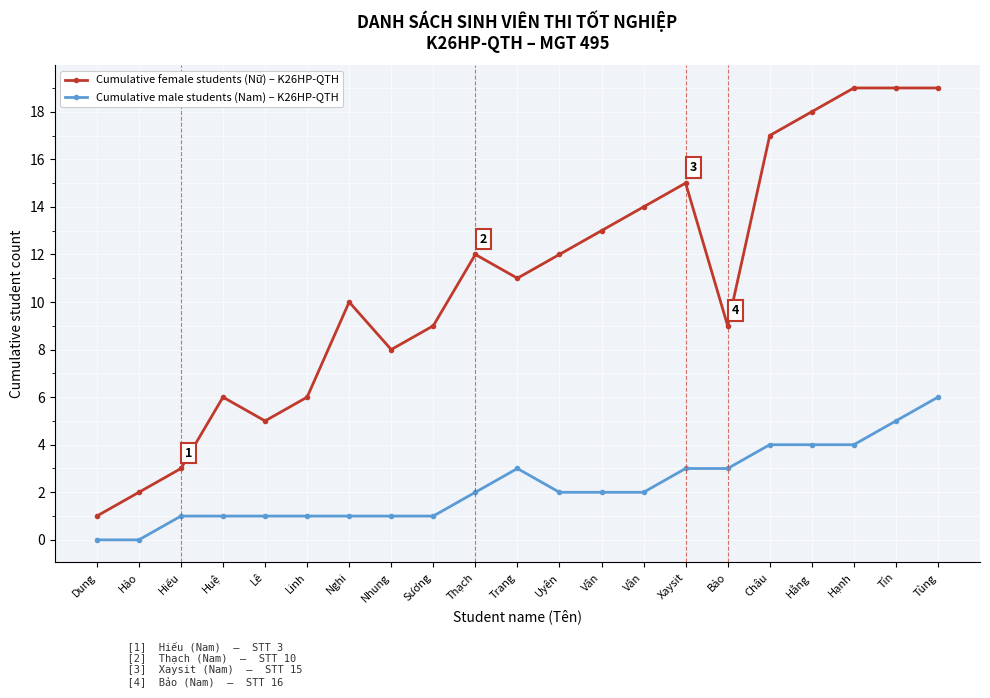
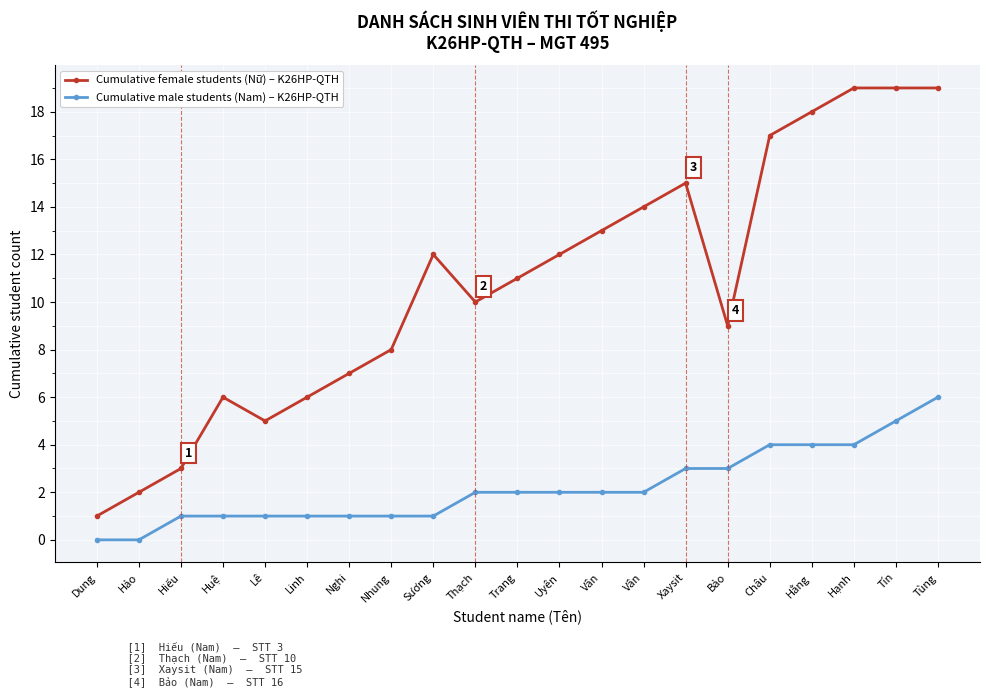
  {
    "Cumulative female students (Nữ) – K26HP-QTH": {
      "Dung": 1,
      "Hảo": 2,
      "Huệ": 6,
      "Lê": 5,
      "Linh": 6,
-     "Nghi": 10,
+     "Nghi": 7,
      "Nhung": 8,
-     "Sương": 9,
-     "Thạch": 12,
+     "Sương": 12,
+     "Thạch": 10,
      "Trang": 11,
      "Uyên": 12,
      "Châu": 17,
      "Hằng": 18,
      "Hạnh": 19,
      "Tín": 19,
      "Tùng": 19
    },
    "Cumulative male students (Nam) – K26HP-QTH": {
      "Dung": 0,
      "Hảo": 0,
      "Hiếu": 1,
      "Huệ": 1,
      "Lê": 1,
      "Linh": 1,
      "Nghi": 1,
      "Nhung": 1,
      "Sương": 1,
      "Thạch": 2,
-     "Trang": 3,
+     "Trang": 2,
      "Uyên": 2,
      "Xaysit": 3,
      "Bảo": 3,
      "Châu": 4,
      "Hằng": 4,
      "Hạnh": 4,
      "Tín": 5,
      "Tùng": 6
    }
  }
